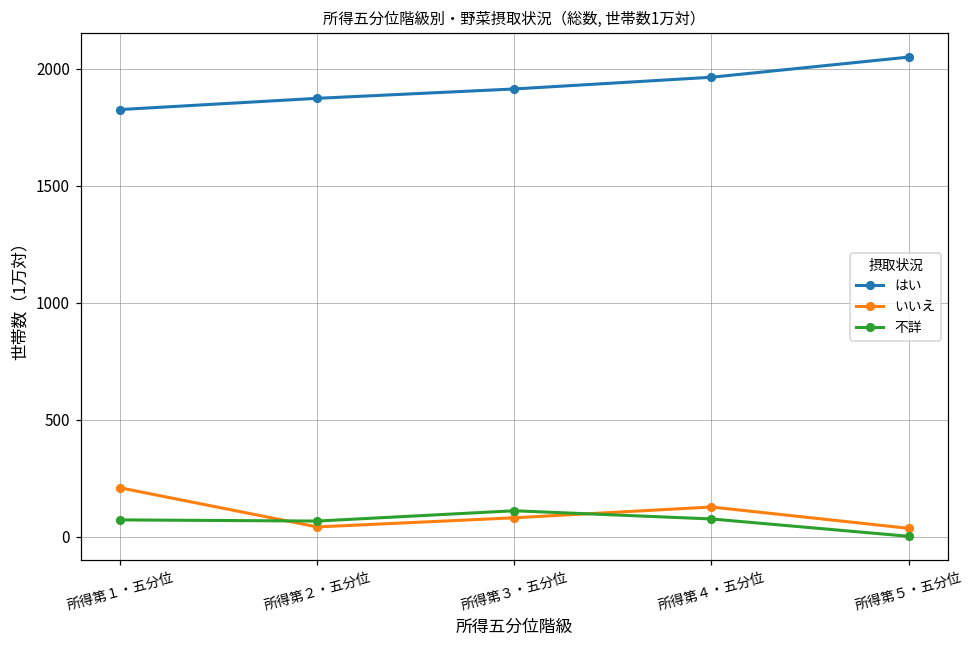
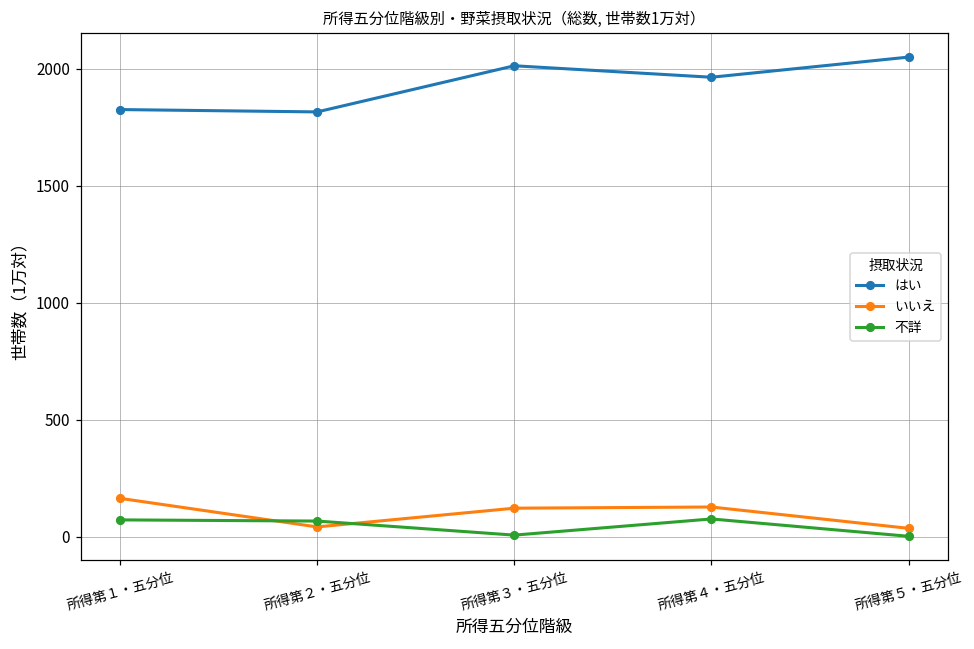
  {
    "はい": {
      "所得第１・五分位": 1830,
-     "所得第２・五分位": 1870,
-     "所得第３・五分位": 1910,
+     "所得第２・五分位": 1820,
+     "所得第３・五分位": 2010,
      "所得第４・五分位": 1960,
      "所得第５・五分位": 2050
    },
    "いいえ": {
-     "所得第１・五分位": 210,
+     "所得第１・五分位": 170,
      "所得第２・五分位": 40,
-     "所得第３・五分位": 80,
+     "所得第３・五分位": 120,
      "所得第４・五分位": 130,
      "所得第５・五分位": 40
    },
    "不詳": {
      "所得第１・五分位": 70,
      "所得第２・五分位": 70,
-     "所得第３・五分位": 110,
+     "所得第３・五分位": 10,
      "所得第４・五分位": 80,
      "所得第５・五分位": 0
    }
  }
